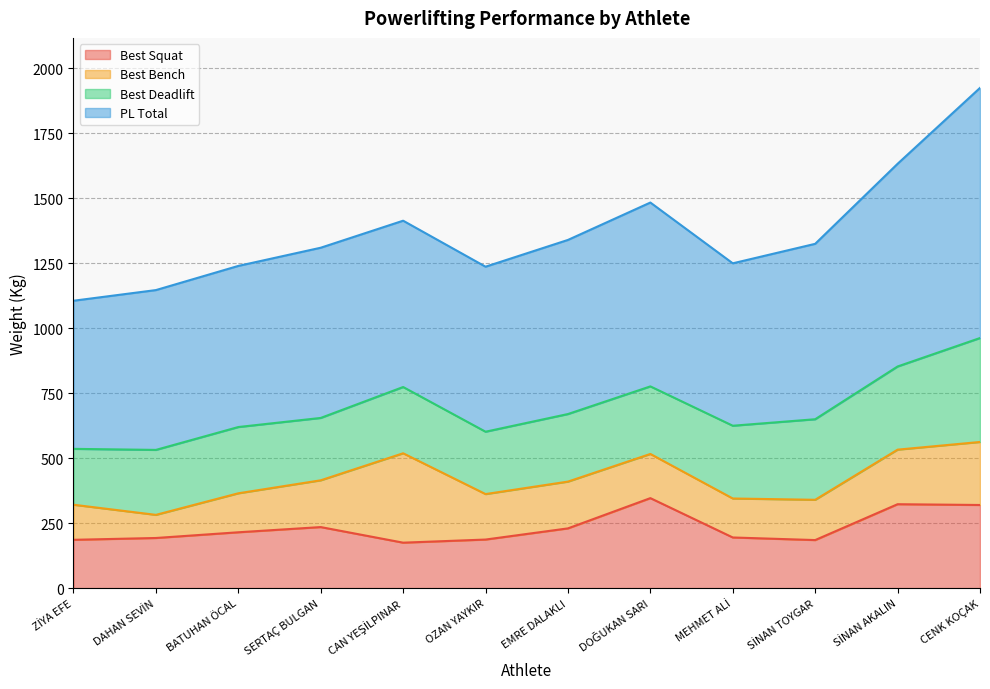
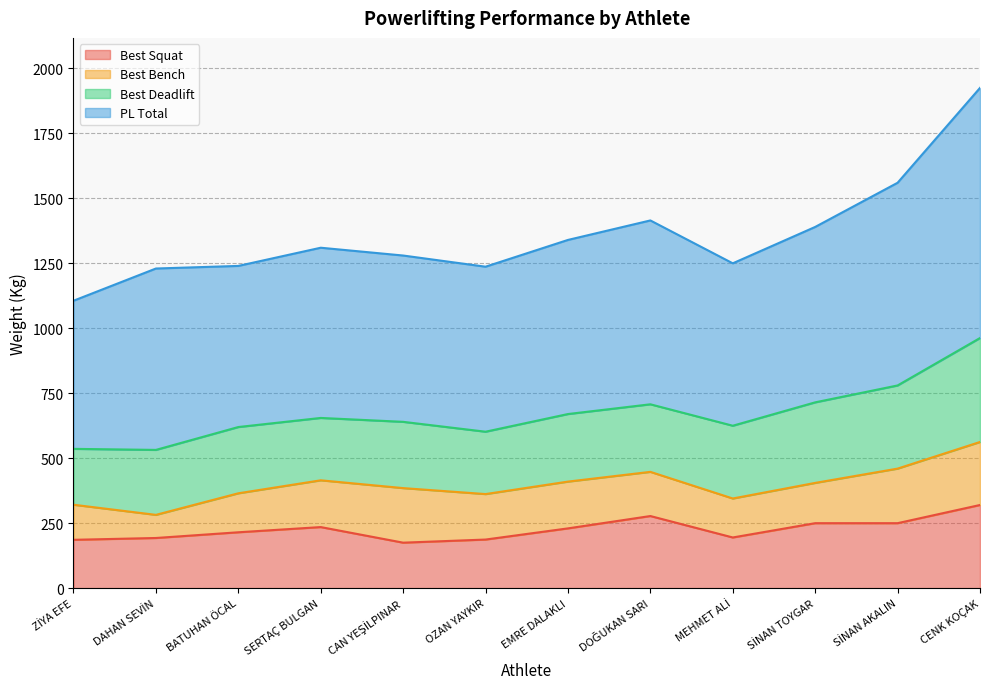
  {
    "Best Squat": {
      "ZİYA EFE": 190,
      "DAHAN SEVİN": 190,
      "BATUHAN ÖCAL": 220,
      "SERTAÇ BULGAN": 240,
      "CAN YEŞİLPINAR": 180,
      "OZAN YAYKIR": 190,
      "EMRE DALAKLI": 230,
-     "DOĞUKAN SARI": 350,
+     "DOĞUKAN SARI": 280,
      "MEHMET ALİ": 200,
-     "SİNAN TOYGAR": 190,
-     "SİNAN AKALIN": 320,
+     "SİNAN TOYGAR": 250,
+     "SİNAN AKALIN": 250,
      "CENK KOÇAK": 320
    },
    "Best Bench": {
      "ZİYA EFE": 140,
      "DAHAN SEVİN": 90,
      "BATUHAN ÖCAL": 150,
      "SERTAÇ BULGAN": 180,
-     "CAN YEŞİLPINAR": 340,
+     "CAN YEŞİLPINAR": 210,
      "OZAN YAYKIR": 180,
      "EMRE DALAKLI": 180,
      "DOĞUKAN SARI": 170,
      "MEHMET ALİ": 150,
      "SİNAN TOYGAR": 160,
      "SİNAN AKALIN": 210,
      "CENK KOÇAK": 240
    },
    "Best Deadlift": {
      "ZİYA EFE": 220,
      "DAHAN SEVİN": 250,
      "BATUHAN ÖCAL": 260,
      "SERTAÇ BULGAN": 240,
      "CAN YEŞİLPINAR": 260,
      "OZAN YAYKIR": 240,
      "EMRE DALAKLI": 260,
      "DOĞUKAN SARI": 260,
      "MEHMET ALİ": 280,
      "SİNAN TOYGAR": 310,
      "SİNAN AKALIN": 320,
      "CENK KOÇAK": 400
    },
    "PL Total": {
      "ZİYA EFE": 570,
-     "DAHAN SEVİN": 620,
+     "DAHAN SEVİN": 700,
      "BATUHAN ÖCAL": 620,
      "SERTAÇ BULGAN": 660,
      "CAN YEŞİLPINAR": 640,
      "OZAN YAYKIR": 640,
      "EMRE DALAKLI": 670,
      "DOĞUKAN SARI": 710,
      "MEHMET ALİ": 630,
      "SİNAN TOYGAR": 680,
      "SİNAN AKALIN": 780,
      "CENK KOÇAK": 960
    }
  }
